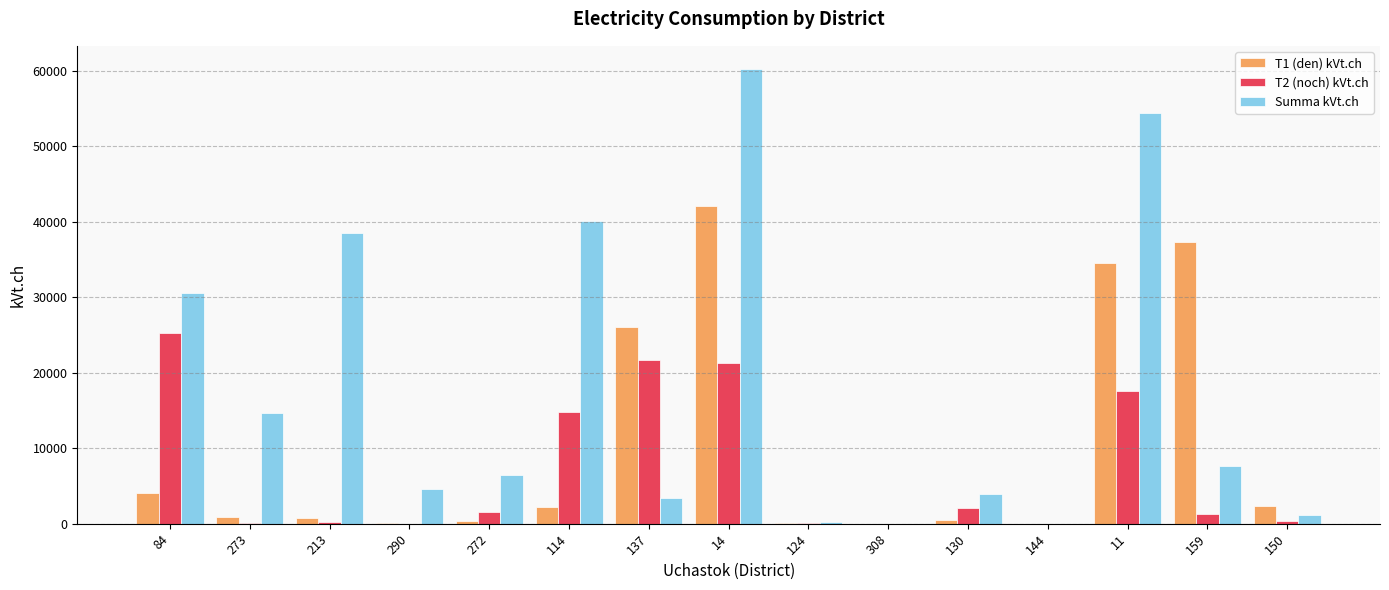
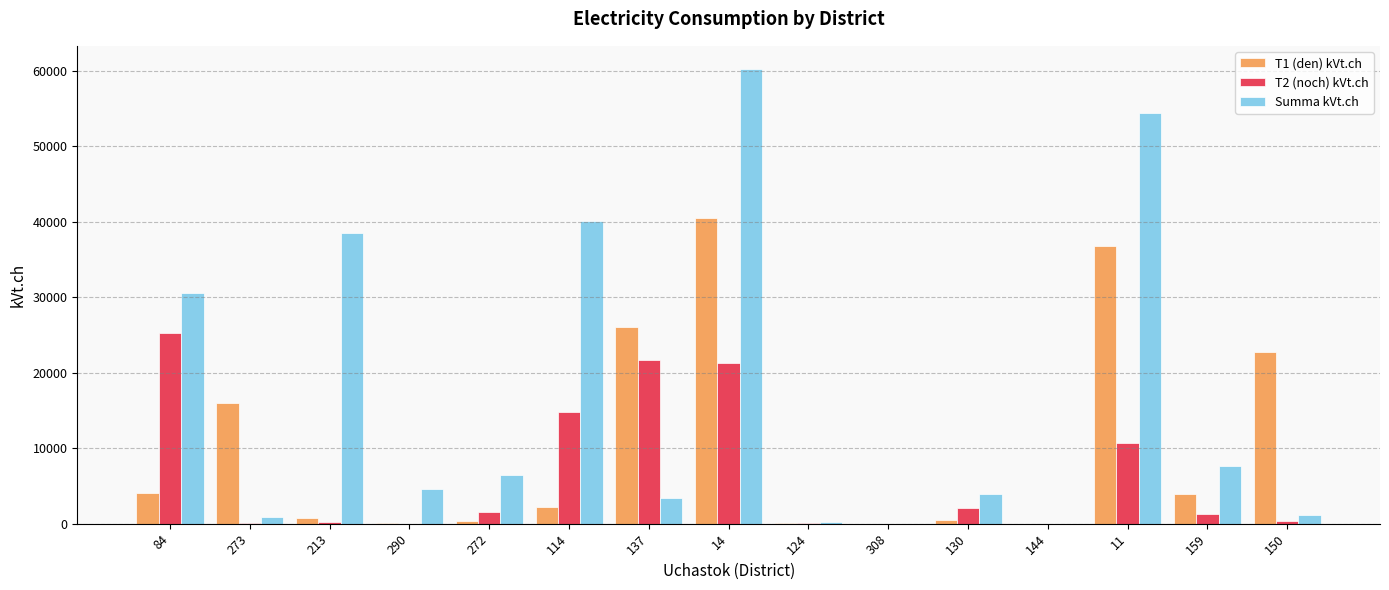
  {
    "T1 (den) kVt.ch": {
      "84": 4000,
-     "273": 1000,
+     "273": 16000,
      "213": 1000,
      "272": 0,
      "114": 2000,
      "137": 26000,
-     "14": 42000,
+     "14": 41000,
      "308": 0,
      "130": 1000,
      "144": 0,
-     "11": 35000,
-     "159": 37000,
-     "150": 2000
+     "11": 37000,
+     "159": 4000,
+     "150": 23000
    },
    "T2 (noch) kVt.ch": {
      "84": 25000,
      "272": 2000,
      "114": 15000,
      "137": 22000,
      "14": 21000,
      "308": 0,
      "130": 2000,
      "144": 0,
-     "11": 18000,
+     "11": 11000,
      "159": 1000,
      "150": 0
    },
    "Summa kVt.ch": {
      "84": 31000,
-     "273": 15000,
+     "273": 1000,
      "213": 39000,
      "290": 5000,
      "272": 6000,
      "114": 40000,
      "137": 3000,
      "14": 60000,
      "308": 0,
      "130": 4000,
      "144": 0,
      "11": 54000,
      "159": 8000,
      "150": 1000
    }
  }
